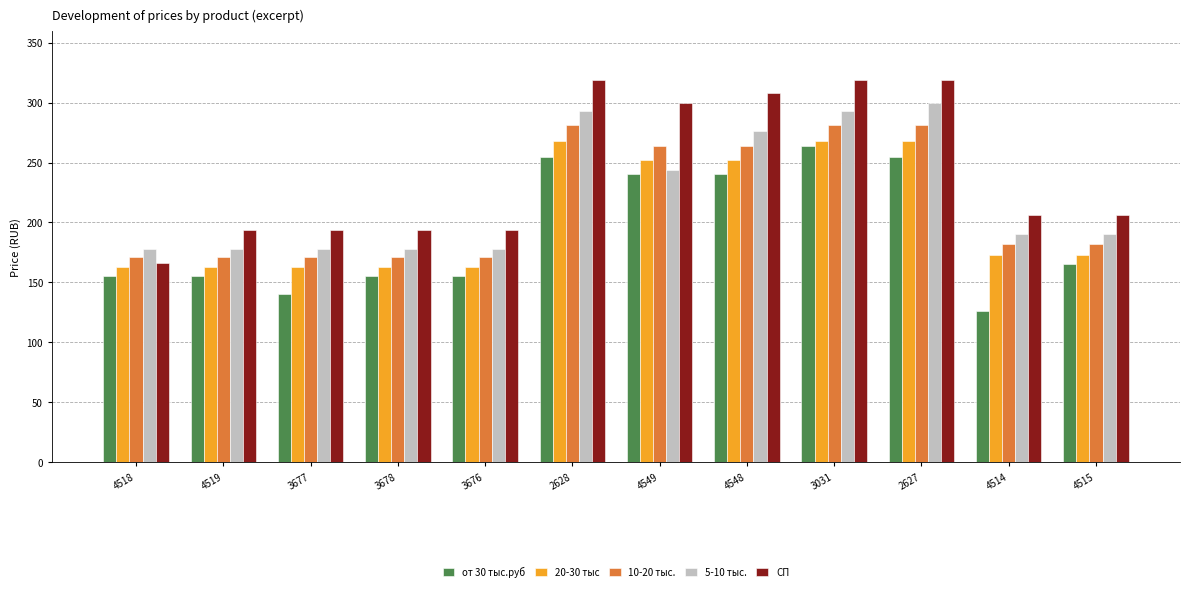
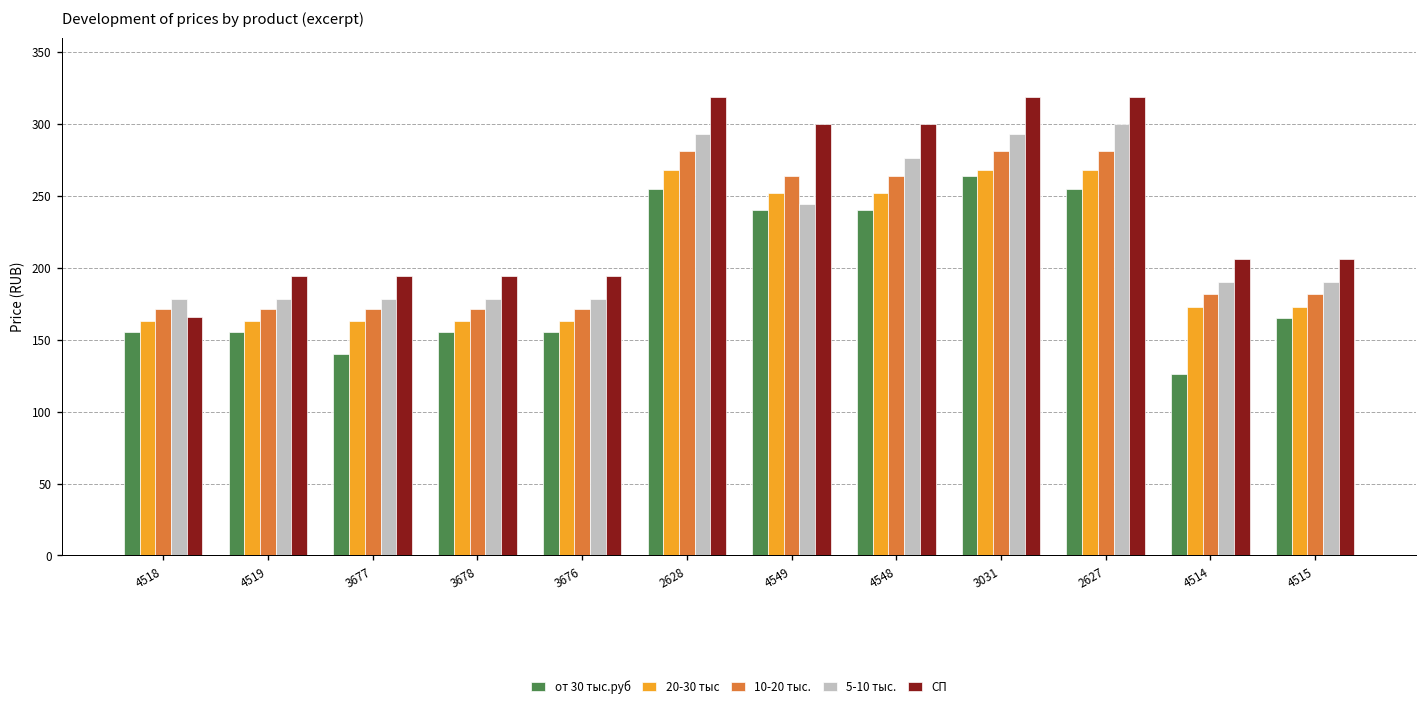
  {
    "от 30 тыс.руб": {
      "4518": 155,
      "4519": 155,
      "3677": 140,
      "3678": 155,
      "3676": 155,
      "2628": 255,
      "4549": 240,
      "4548": 240,
      "3031": 264,
      "2627": 255,
      "4514": 126,
      "4515": 165
    },
    "5-10 тыс.": {
      "4518": 178,
      "4519": 178,
      "3677": 178,
      "3678": 178,
      "3676": 178,
      "2628": 293,
      "4549": 244,
      "4548": 276,
      "3031": 293,
      "2627": 300,
      "4514": 190,
      "4515": 190
    },
    "СП": {
      "4518": 166,
      "4519": 194,
      "3677": 194,
      "3678": 194,
      "3676": 194,
      "2628": 319,
      "4549": 300,
-     "4548": 308,
+     "4548": 300,
      "3031": 319,
      "2627": 319,
      "4514": 206,
      "4515": 206
    }
  }
